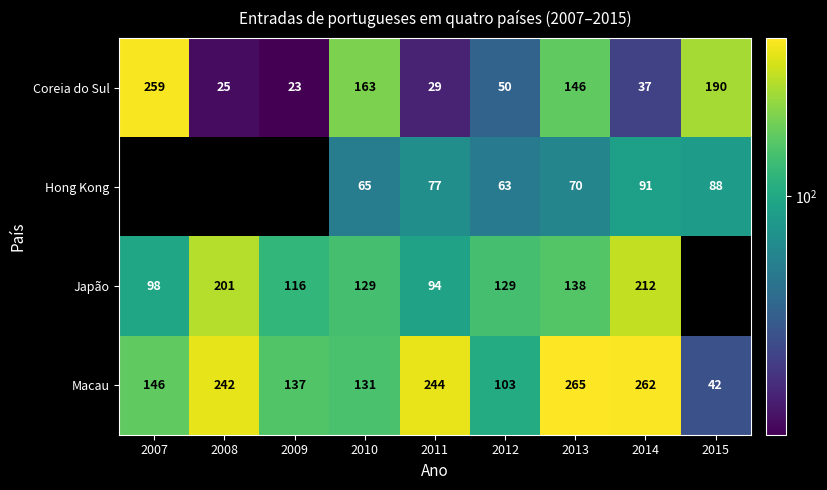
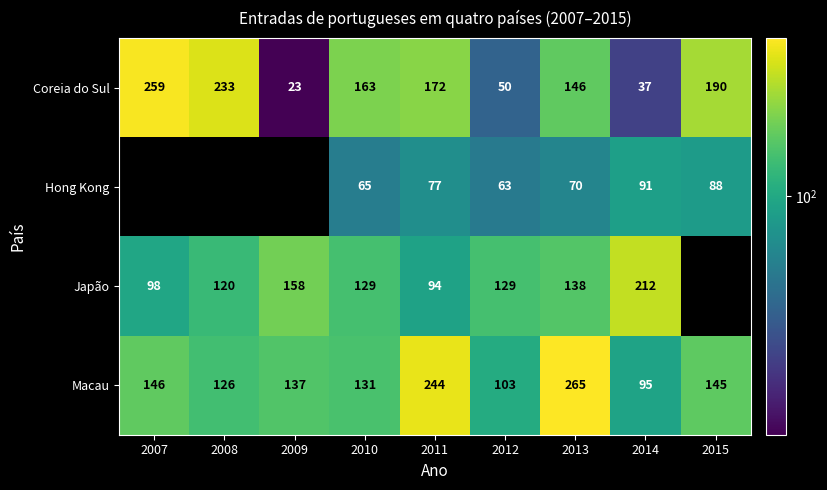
  {
    "Coreia do Sul": {
      "2007": 259,
-     "2008": 25,
+     "2008": 233,
      "2009": 23,
      "2010": 163,
-     "2011": 29,
+     "2011": 172,
      "2012": 50,
      "2013": 146,
      "2014": 37,
      "2015": 190
    },
    "Hong Kong": {
      "2010": 65,
      "2011": 77,
      "2012": 63,
      "2013": 70,
      "2014": 91,
      "2015": 88
    },
    "Japão": {
      "2007": 98,
-     "2008": 201,
-     "2009": 116,
+     "2008": 120,
+     "2009": 158,
      "2010": 129,
      "2011": 94,
      "2012": 129,
      "2013": 138,
      "2014": 212
    },
    "Macau": {
      "2007": 146,
-     "2008": 242,
+     "2008": 126,
      "2009": 137,
      "2010": 131,
      "2011": 244,
      "2012": 103,
      "2013": 265,
-     "2014": 262,
-     "2015": 42
+     "2014": 95,
+     "2015": 145
    }
  }
